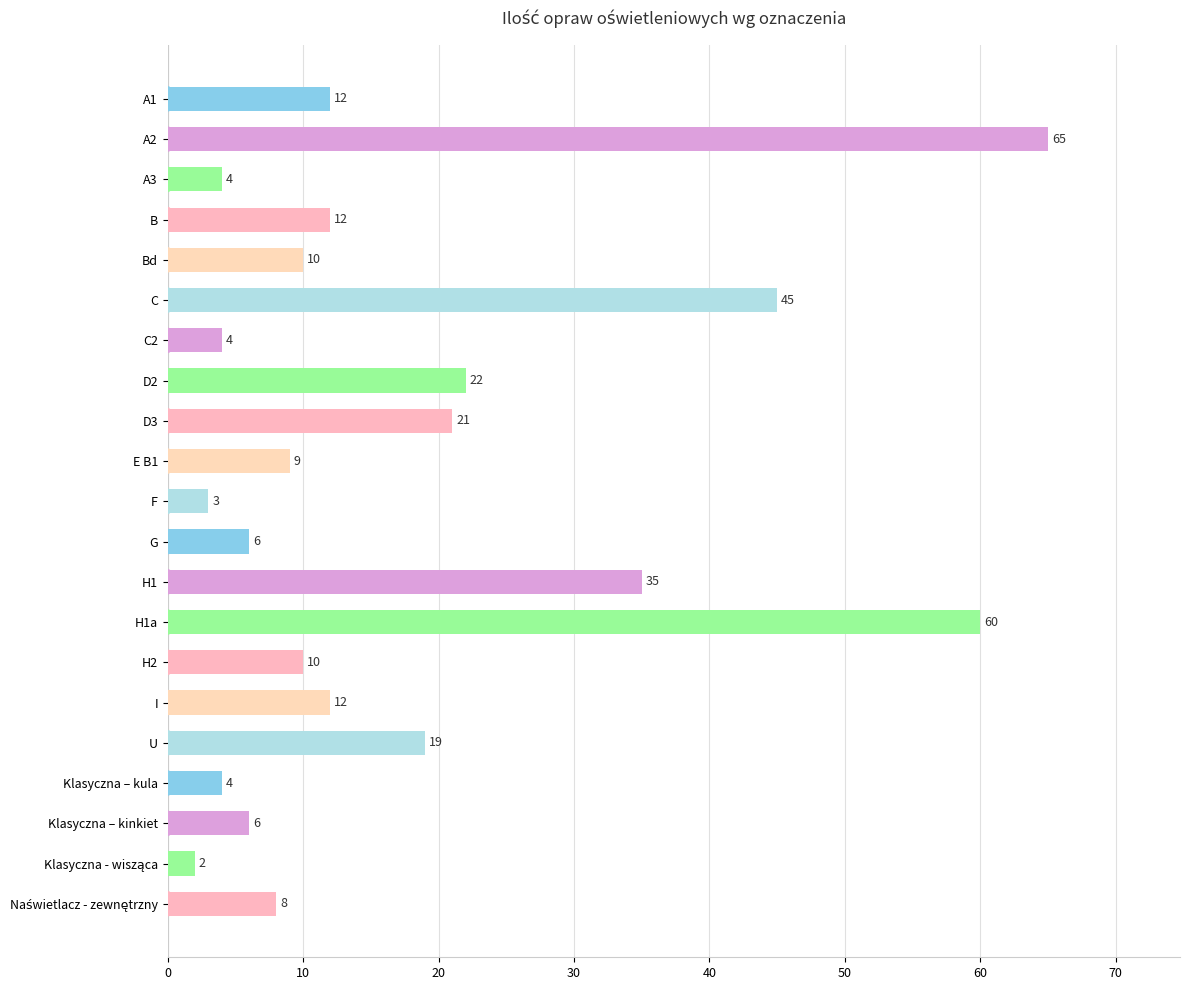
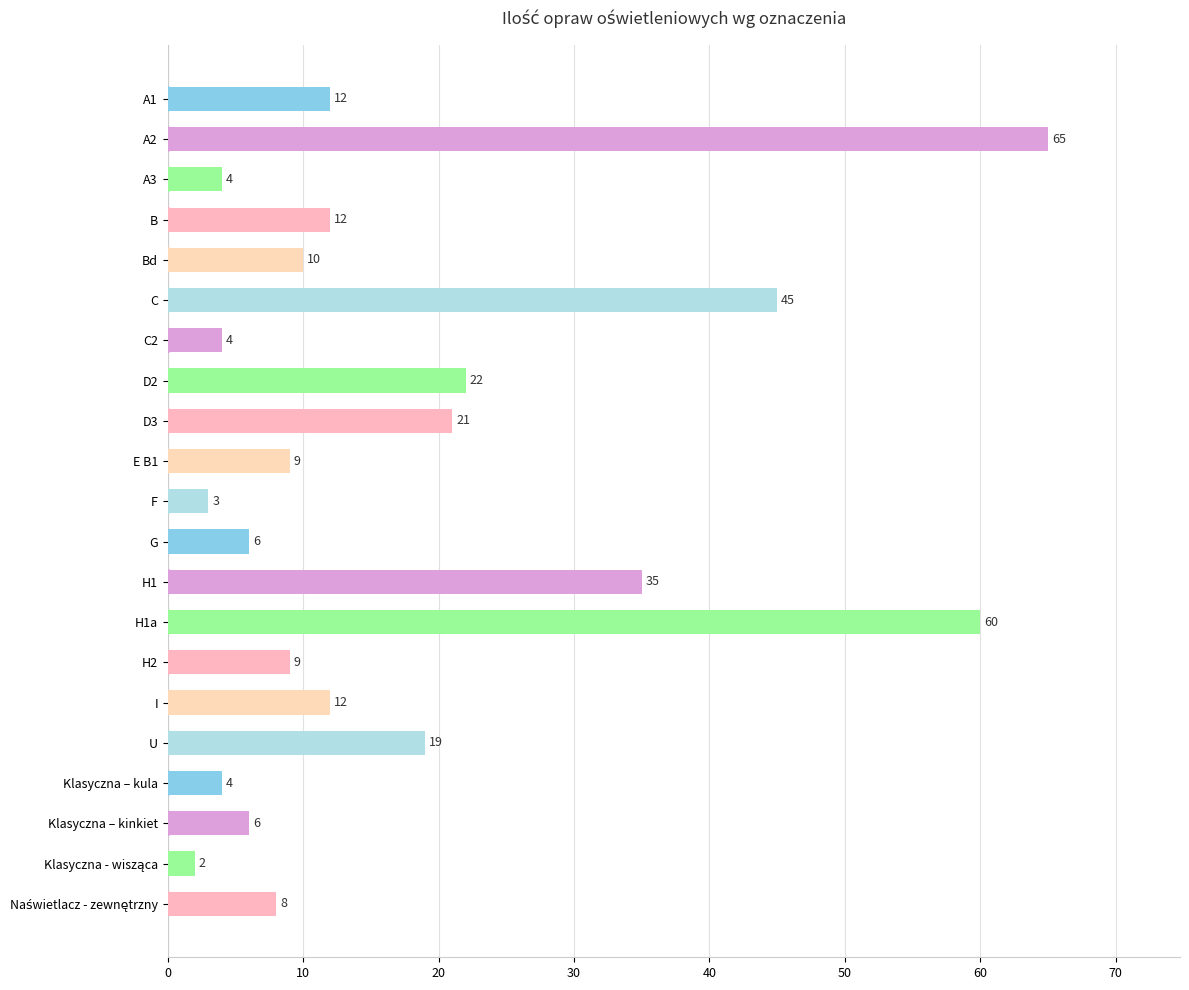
  {
    "A1": 12,
    "A2": 65,
    "A3": 4,
    "B": 12,
    "Bd": 10,
    "C": 45,
    "C2": 4,
    "D2": 22,
    "D3": 21,
    "E B1": 9,
    "F": 3,
    "G": 6,
    "H1": 35,
    "H1a": 60,
-   "H2": 10,
+   "H2": 9,
    "I": 12,
    "U": 19,
    "Klasyczna – kula": 4,
    "Klasyczna – kinkiet": 6,
    "Klasyczna - wisząca": 2,
    "Naświetlacz - zewnętrzny": 8
  }
